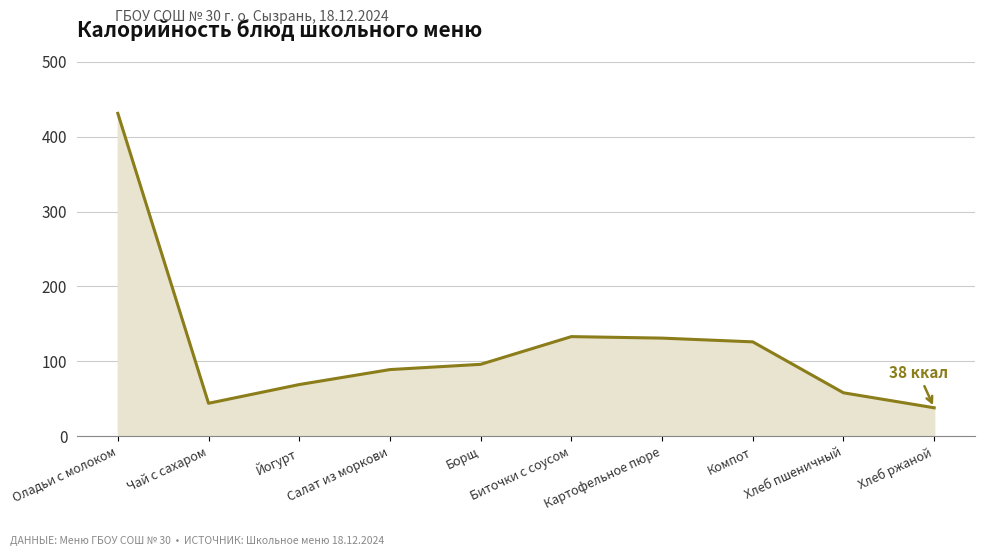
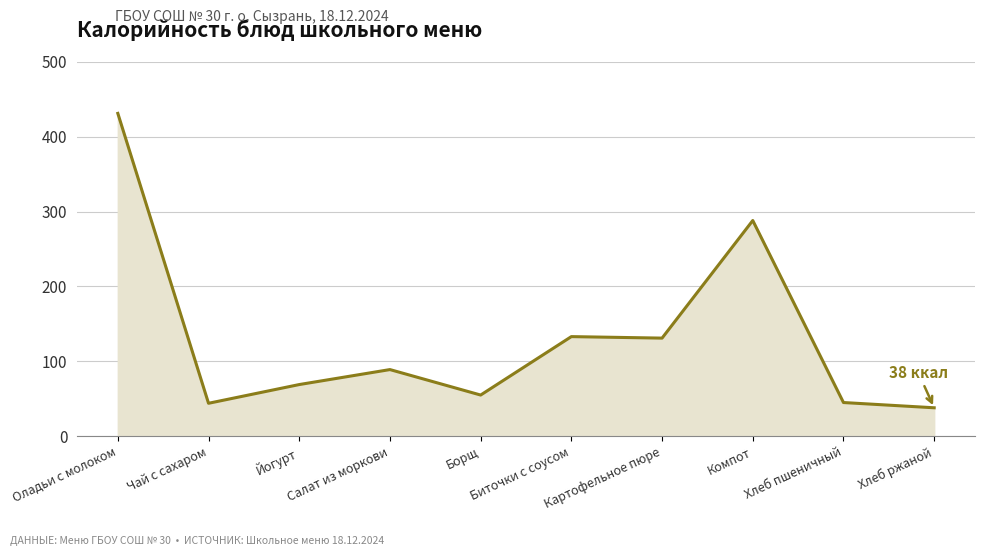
  {
    "Оладьи с молоком": 430,
    "Чай с сахаром": 40,
    "Йогурт": 70,
    "Салат из моркови": 90,
-   "Борщ": 100,
+   "Борщ": 60,
    "Биточки с соусом": 130,
    "Картофельное пюре": 130,
-   "Компот": 130,
-   "Хлеб пшеничный": 60
+   "Компот": 290,
+   "Хлеб пшеничный": 50
  }
